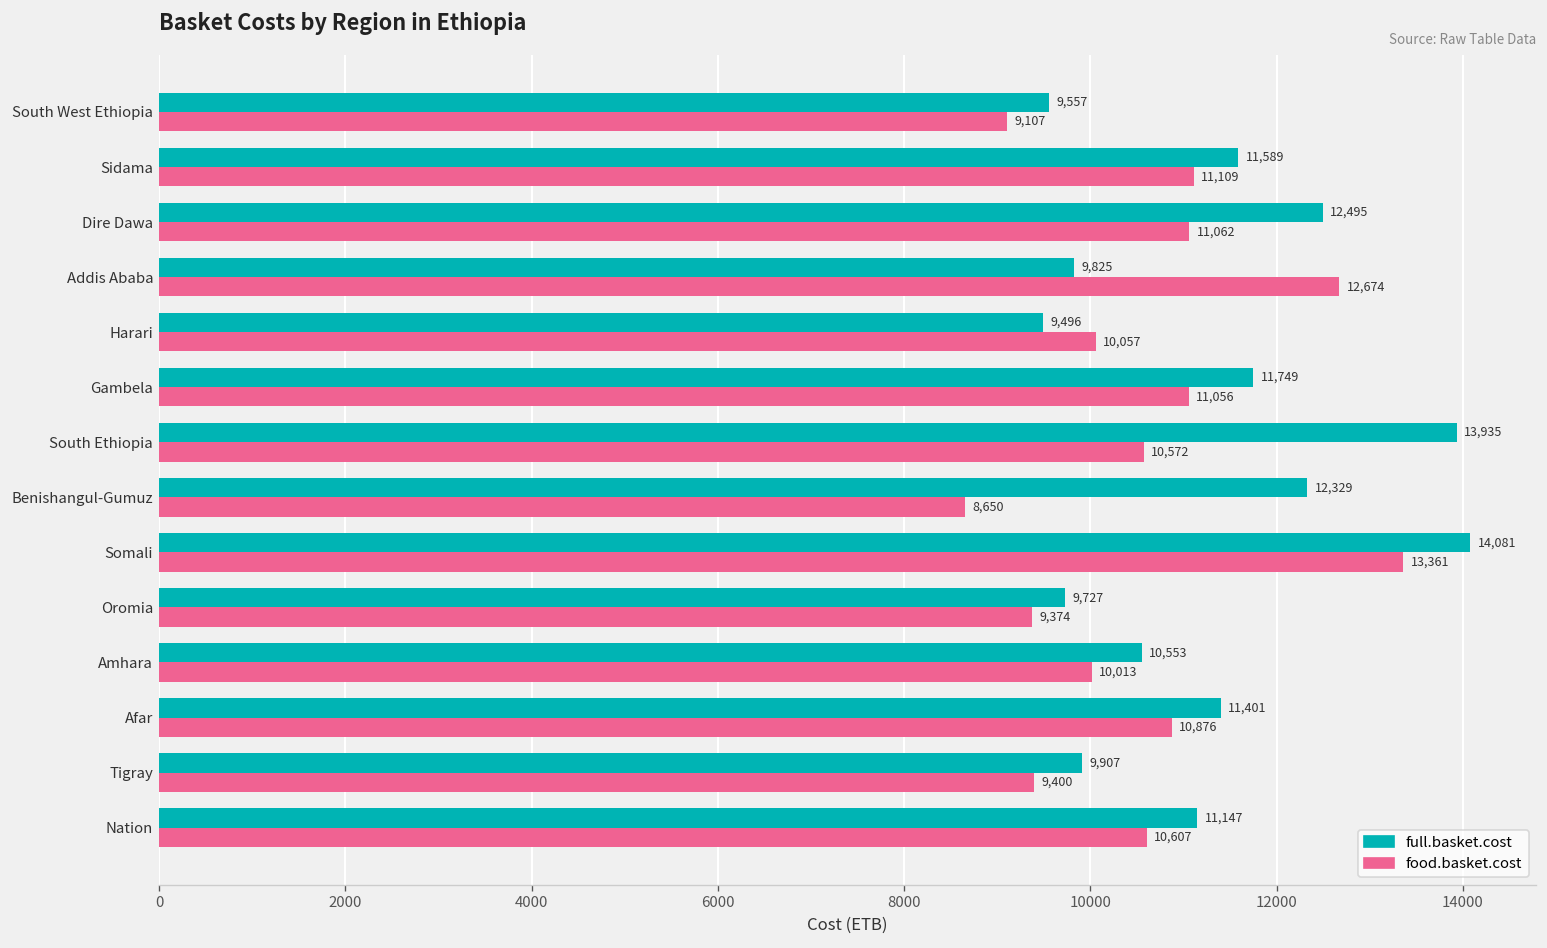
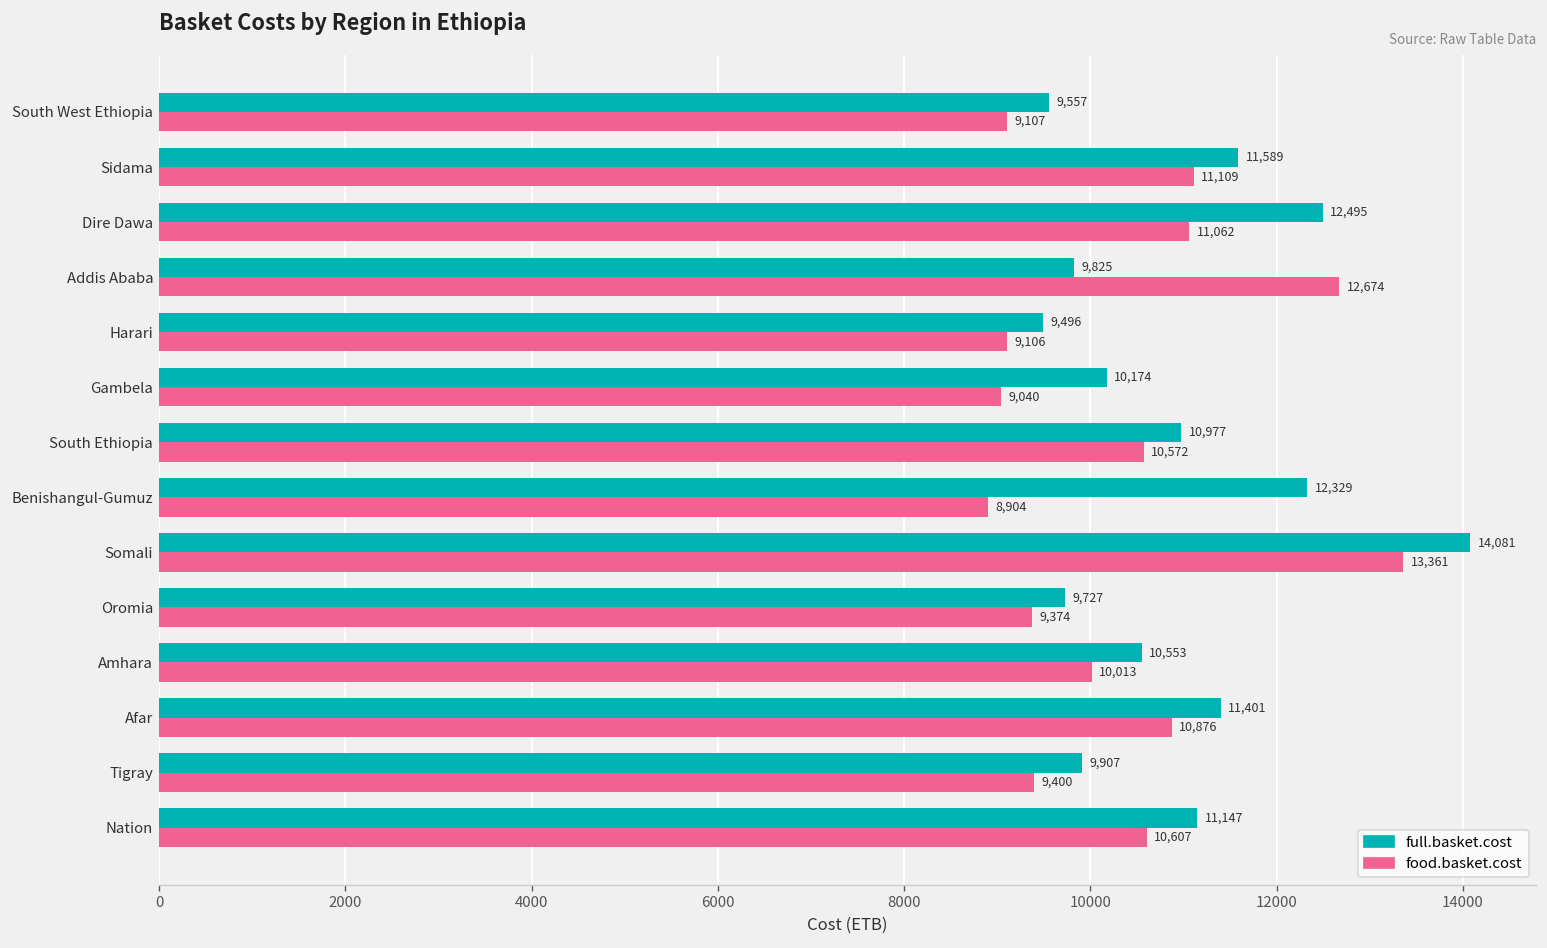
  {
    "full.basket.cost": {
      "South West Ethiopia": "9,557",
      "Sidama": "11,589",
      "Dire Dawa": "12,495",
      "Addis Ababa": "9,825",
      "Harari": "9,496",
-     "Gambela": "11,749",
-     "South Ethiopia": "13,935",
+     "Gambela": "10,174",
+     "South Ethiopia": "10,977",
      "Benishangul-Gumuz": "12,329",
      "Somali": "14,081",
      "Oromia": "9,727",
      "Amhara": "10,553",
      "Afar": "11,401",
      "Tigray": "9,907",
      "Nation": "11,147"
    },
    "food.basket.cost": {
      "South West Ethiopia": "9,107",
      "Sidama": "11,109",
      "Dire Dawa": "11,062",
      "Addis Ababa": "12,674",
-     "Harari": "10,057",
-     "Gambela": "11,056",
+     "Harari": "9,106",
+     "Gambela": "9,040",
      "South Ethiopia": "10,572",
-     "Benishangul-Gumuz": "8,650",
+     "Benishangul-Gumuz": "8,904",
      "Somali": "13,361",
      "Oromia": "9,374",
      "Amhara": "10,013",
      "Afar": "10,876",
      "Tigray": "9,400",
      "Nation": "10,607"
    }
  }
